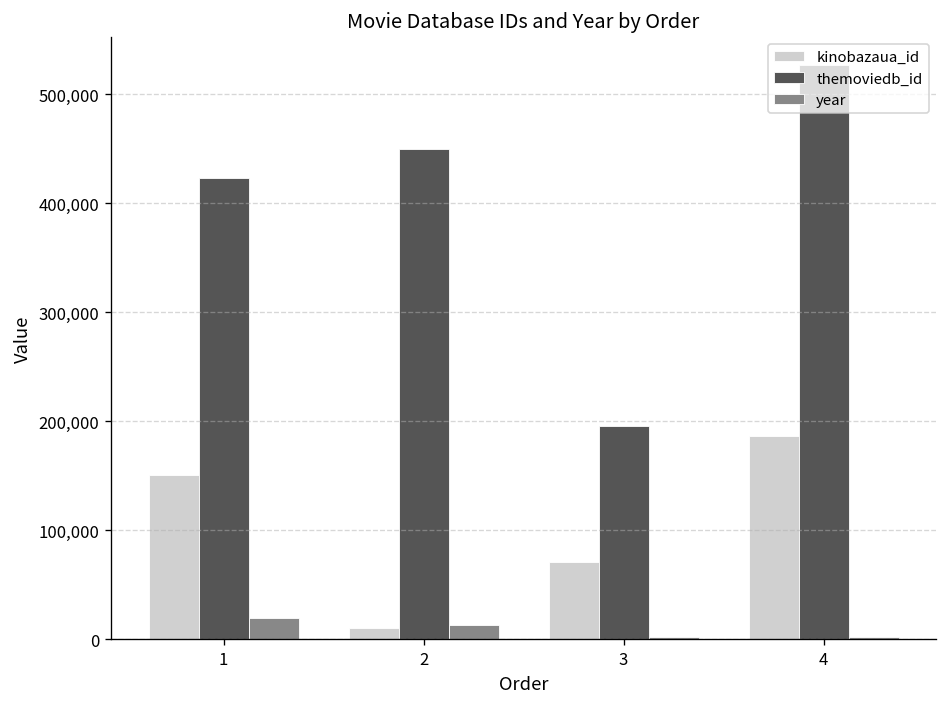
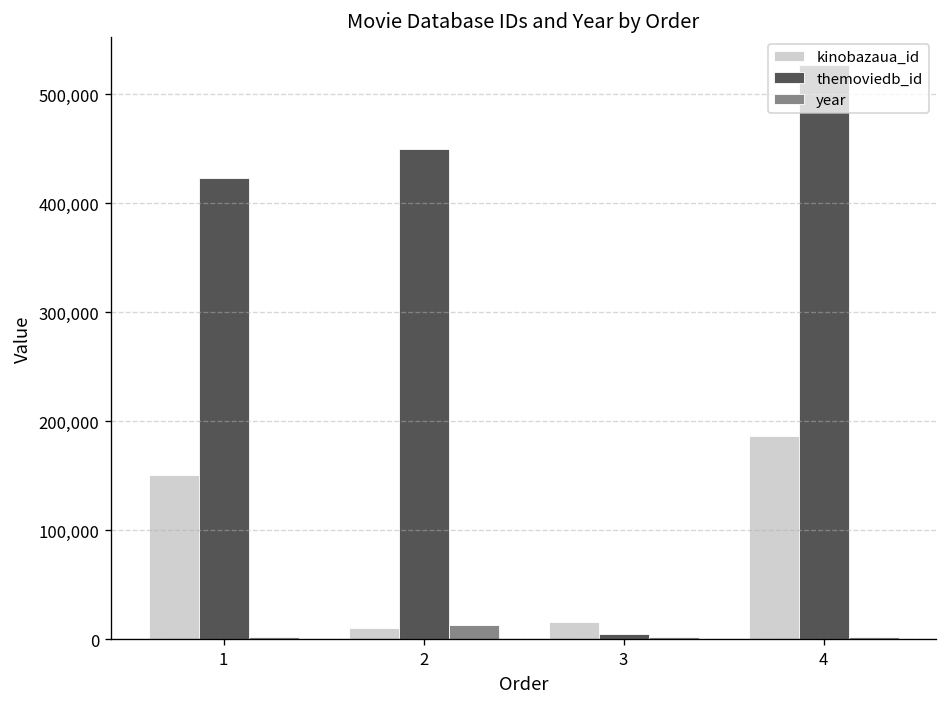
  {
    "kinobazaua_id": {
      "1": "150,000",
      "2": "10,000",
-     "3": "70,000",
+     "3": "20,000",
      "4": "190,000"
    },
    "themoviedb_id": {
      "1": "420,000",
      "2": "450,000",
-     "3": "200,000"
+     "3": "10,000"
    },
    "year": {
-     "1": "20,000",
+     "1": "0",
      "2": "10,000"
    }
  }
